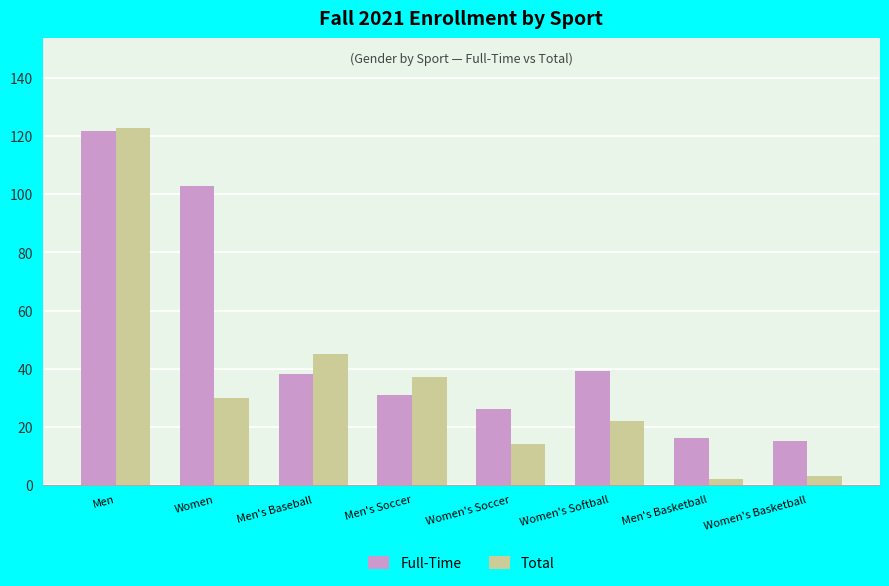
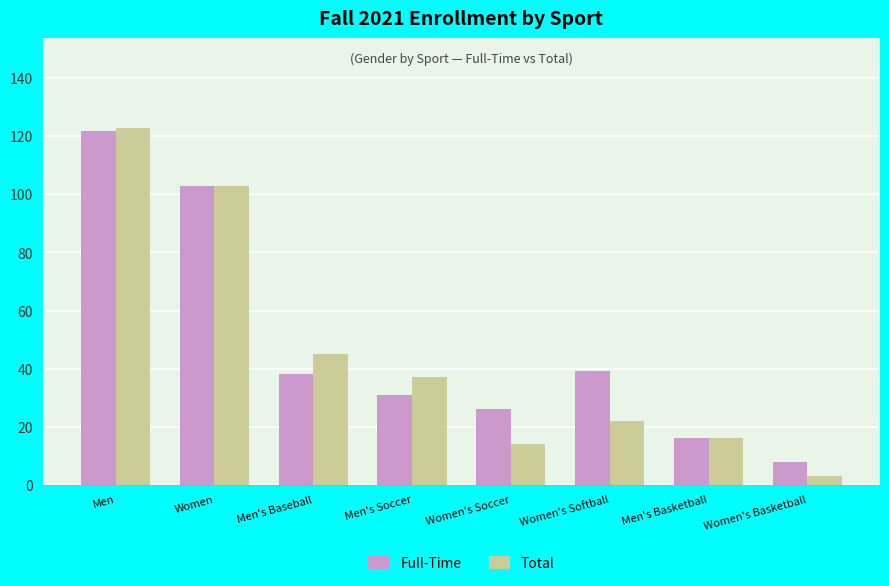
  {
    "Full-Time": {
      "Men": 122,
      "Women": 103,
      "Men's Baseball": 38,
      "Men's Soccer": 31,
      "Women's Soccer": 26,
      "Women's Softball": 39,
      "Men's Basketball": 16,
-     "Women's Basketball": 15
+     "Women's Basketball": 8
    },
    "Total": {
      "Men": 123,
-     "Women": 30,
+     "Women": 103,
      "Men's Baseball": 45,
      "Men's Soccer": 37,
      "Women's Soccer": 14,
      "Women's Softball": 22,
-     "Men's Basketball": 2,
+     "Men's Basketball": 16,
      "Women's Basketball": 3
    }
  }
